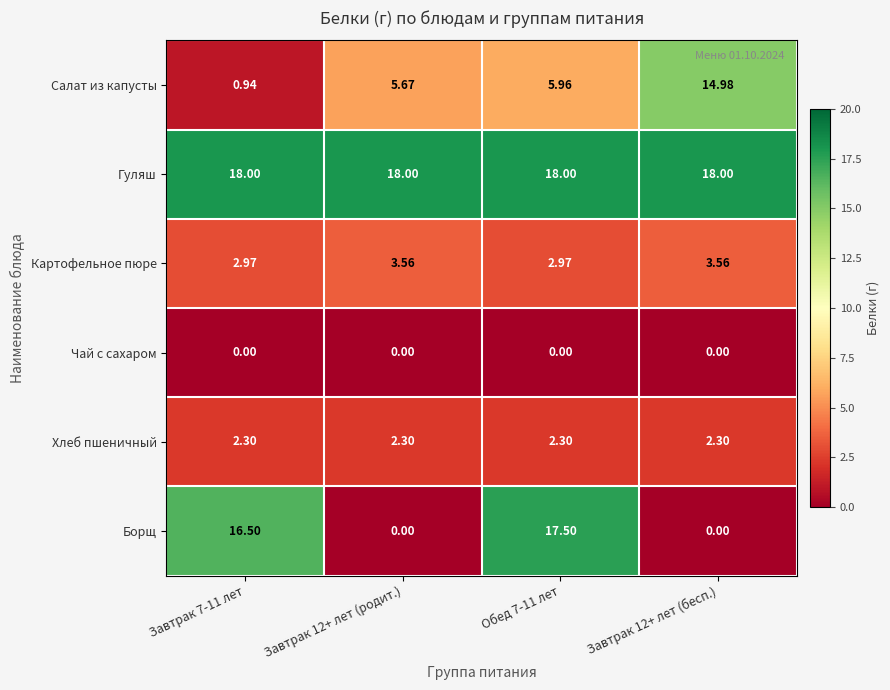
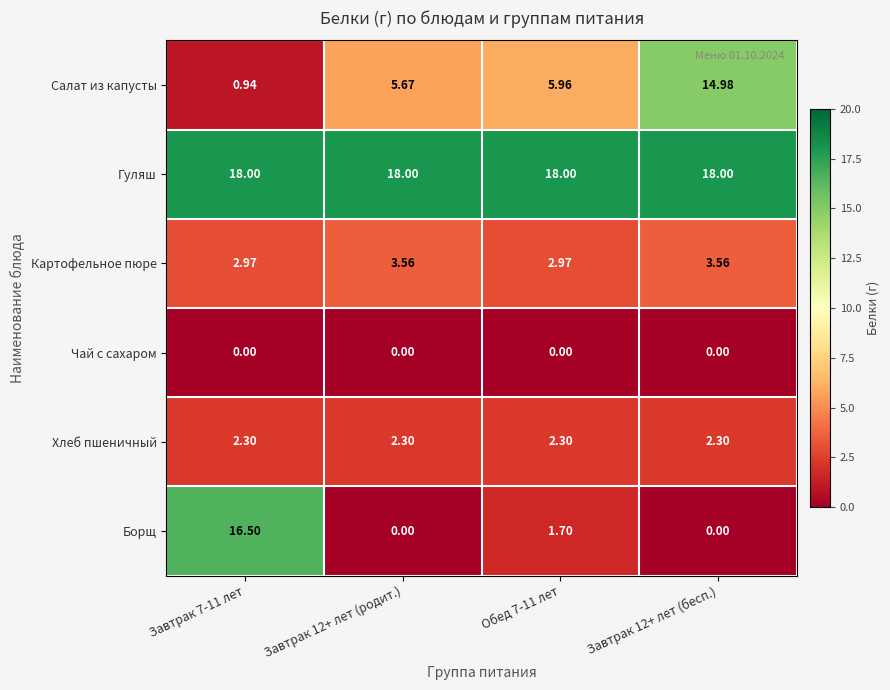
  {
    "Салат из капусты": {
      "Завтрак 7-11 лет": 0.94,
      "Завтрак 12+ лет (родит.)": 5.67,
      "Обед 7-11 лет": 5.96
    },
    "Гуляш": {
      "Завтрак 7-11 лет": 18.00,
      "Завтрак 12+ лет (родит.)": 18.00,
      "Обед 7-11 лет": 18.00,
      "Завтрак 12+ лет (бесп.)": 18.00
    },
    "Картофельное пюре": {
      "Завтрак 7-11 лет": 2.97,
      "Завтрак 12+ лет (родит.)": 3.56,
      "Обед 7-11 лет": 2.97,
      "Завтрак 12+ лет (бесп.)": 3.56
    },
    "Чай с сахаром": {
      "Завтрак 7-11 лет": 0.00,
      "Завтрак 12+ лет (родит.)": 0.00,
      "Обед 7-11 лет": 0.00,
      "Завтрак 12+ лет (бесп.)": 0.00
    },
    "Хлеб пшеничный": {
      "Завтрак 7-11 лет": 2.30,
      "Завтрак 12+ лет (родит.)": 2.30,
      "Обед 7-11 лет": 2.30,
      "Завтрак 12+ лет (бесп.)": 2.30
    },
    "Борщ": {
      "Завтрак 7-11 лет": 16.50,
      "Завтрак 12+ лет (родит.)": 0.00,
-     "Обед 7-11 лет": 17.50,
+     "Обед 7-11 лет": 1.70,
      "Завтрак 12+ лет (бесп.)": 0.00
    }
  }
